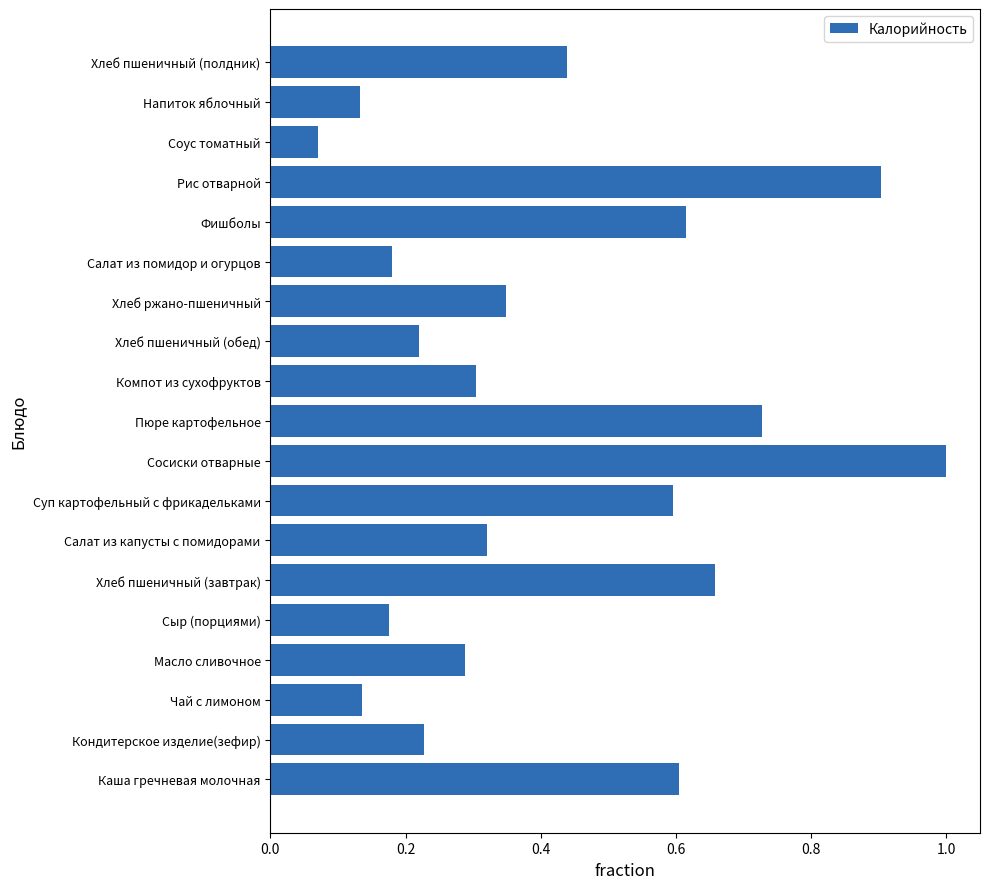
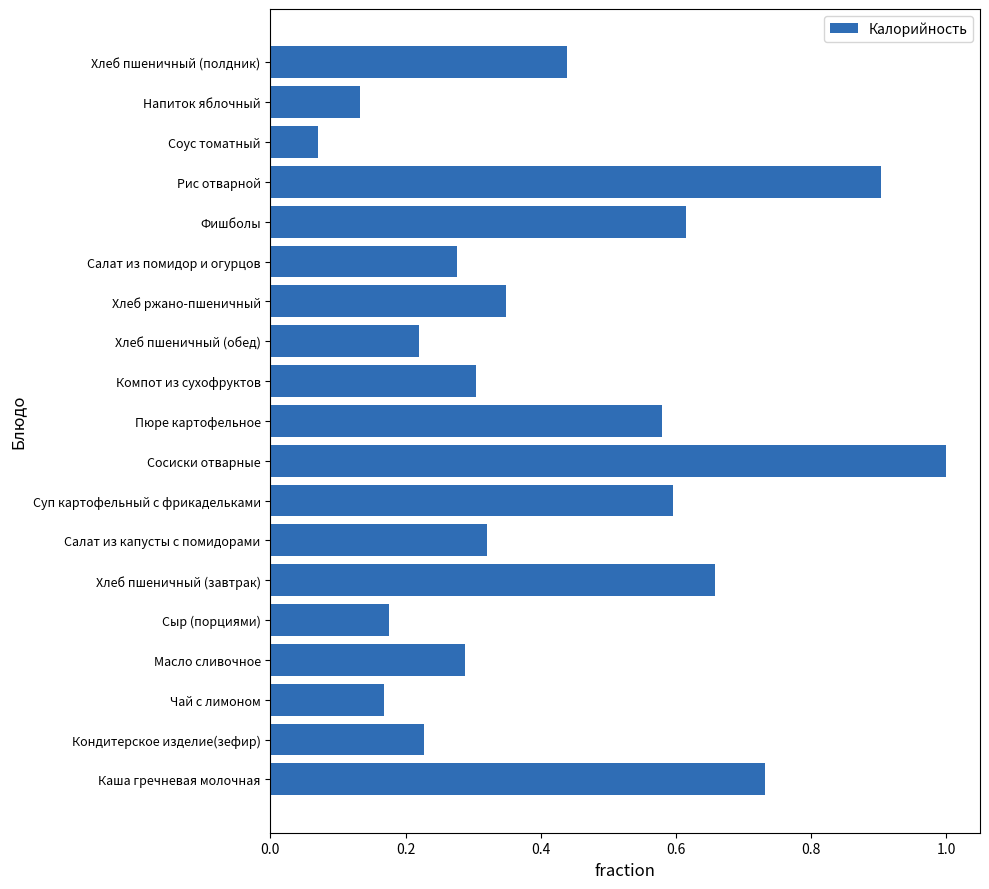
  {
    "Хлеб пшеничный (полдник)": 0.44,
    "Напиток яблочный": 0.13,
    "Соус томатный": 0.07,
    "Рис отварной": 0.90,
    "Фишболы": 0.62,
-   "Салат из помидор и огурцов": 0.18,
+   "Салат из помидор и огурцов": 0.28,
    "Хлеб ржано-пшеничный": 0.35,
    "Хлеб пшеничный (обед)": 0.22,
    "Компот из сухофруктов": 0.30,
-   "Пюре картофельное": 0.73,
+   "Пюре картофельное": 0.58,
    "Сосиски отварные": 1.00,
    "Суп картофельный с фрикадельками": 0.60,
    "Салат из капусты с помидорами": 0.32,
    "Хлеб пшеничный (завтрак)": 0.66,
    "Сыр (порциями)": 0.18,
    "Масло сливочное": 0.29,
-   "Чай с лимоном": 0.14,
+   "Чай с лимоном": 0.17,
    "Кондитерское изделие(зефир)": 0.23,
-   "Каша гречневая молочная": 0.60
+   "Каша гречневая молочная": 0.73
  }
